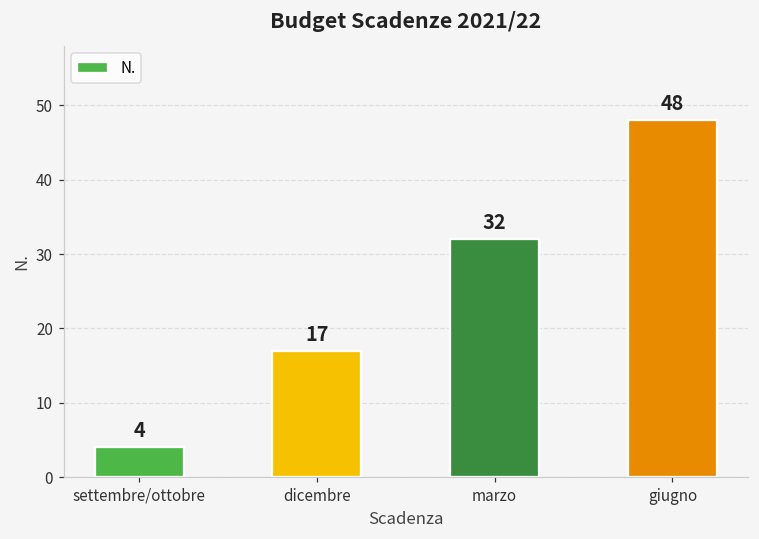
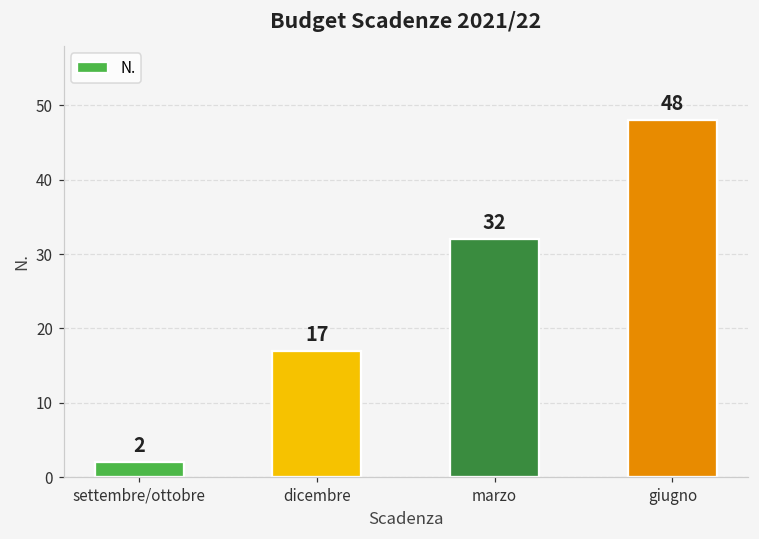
  {
-   "settembre/ottobre": 4,
+   "settembre/ottobre": 2,
    "dicembre": 17,
    "marzo": 32,
    "giugno": 48
  }
